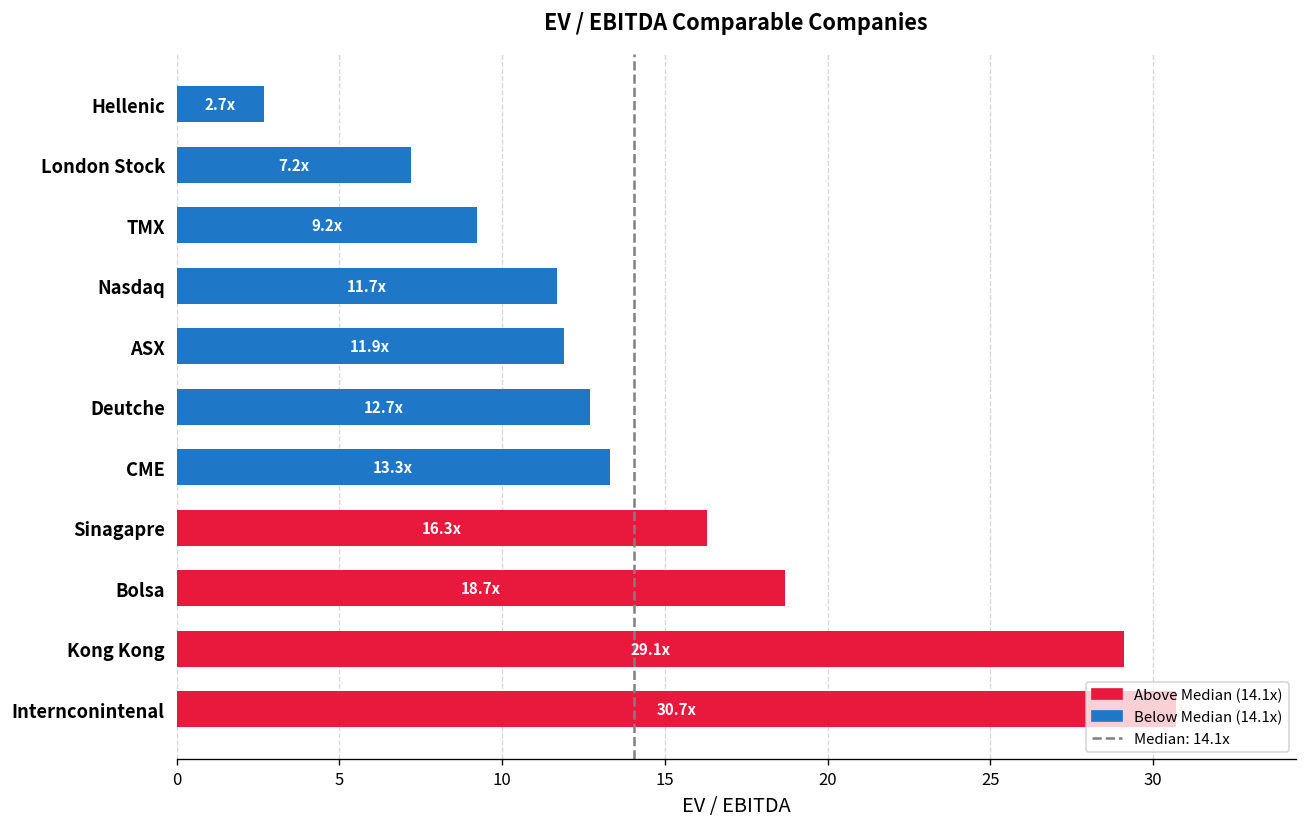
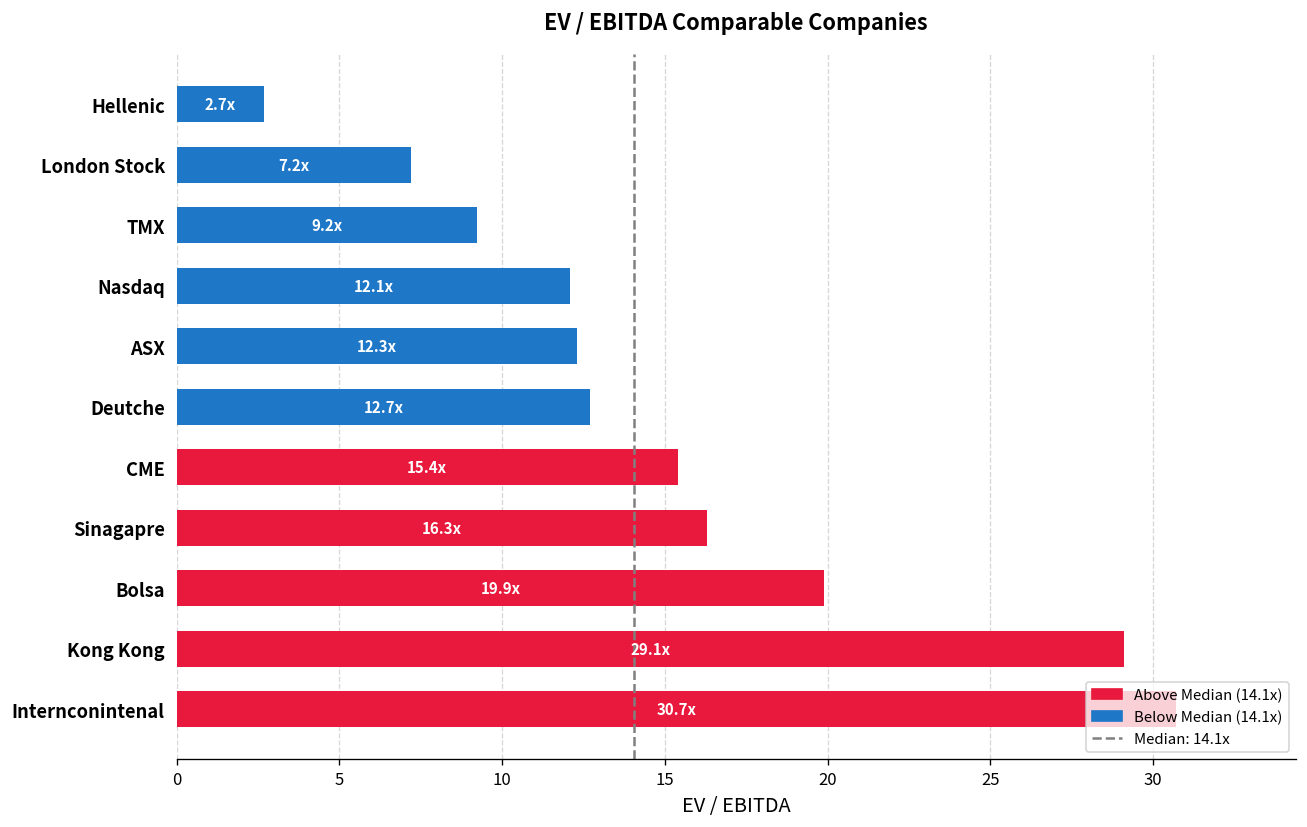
  {
    "Hellenic": "2.7x",
    "London Stock": "7.2x",
    "TMX": "9.2x",
-   "Nasdaq": "11.7x",
-   "ASX": "11.9x",
+   "Nasdaq": "12.1x",
+   "ASX": "12.3x",
    "Deutche": "12.7x",
-   "CME": "13.3x",
+   "CME": "15.4x",
    "Sinagapre": "16.3x",
-   "Bolsa": "18.7x",
+   "Bolsa": "19.9x",
    "Kong Kong": "29.1x"
  }
